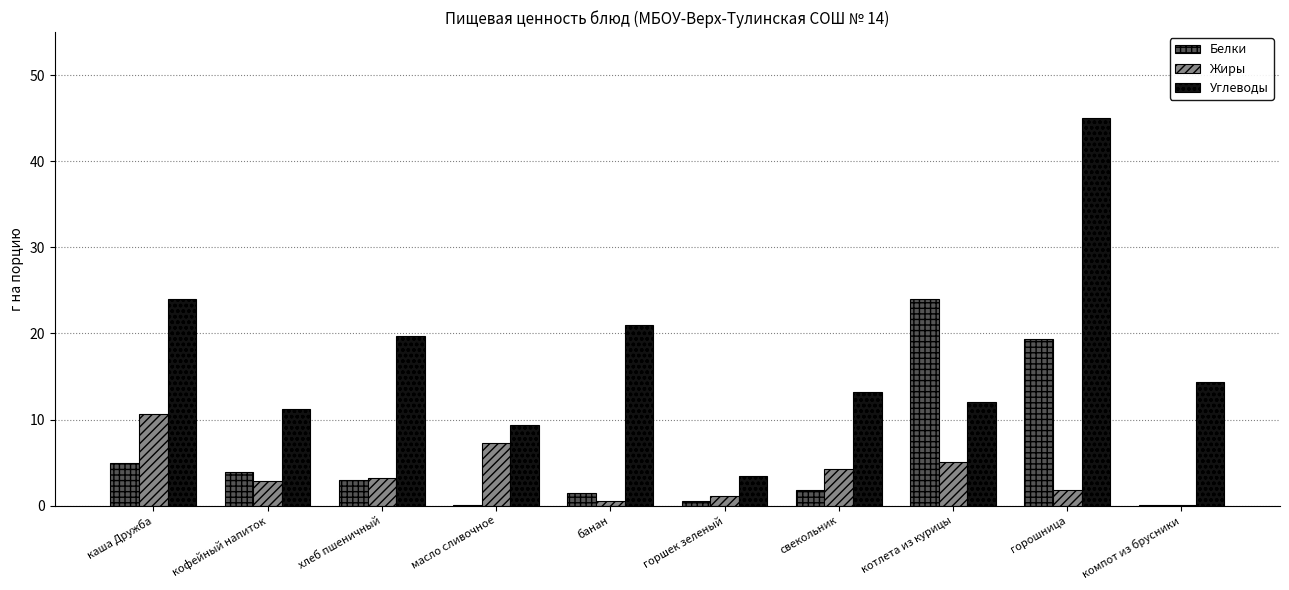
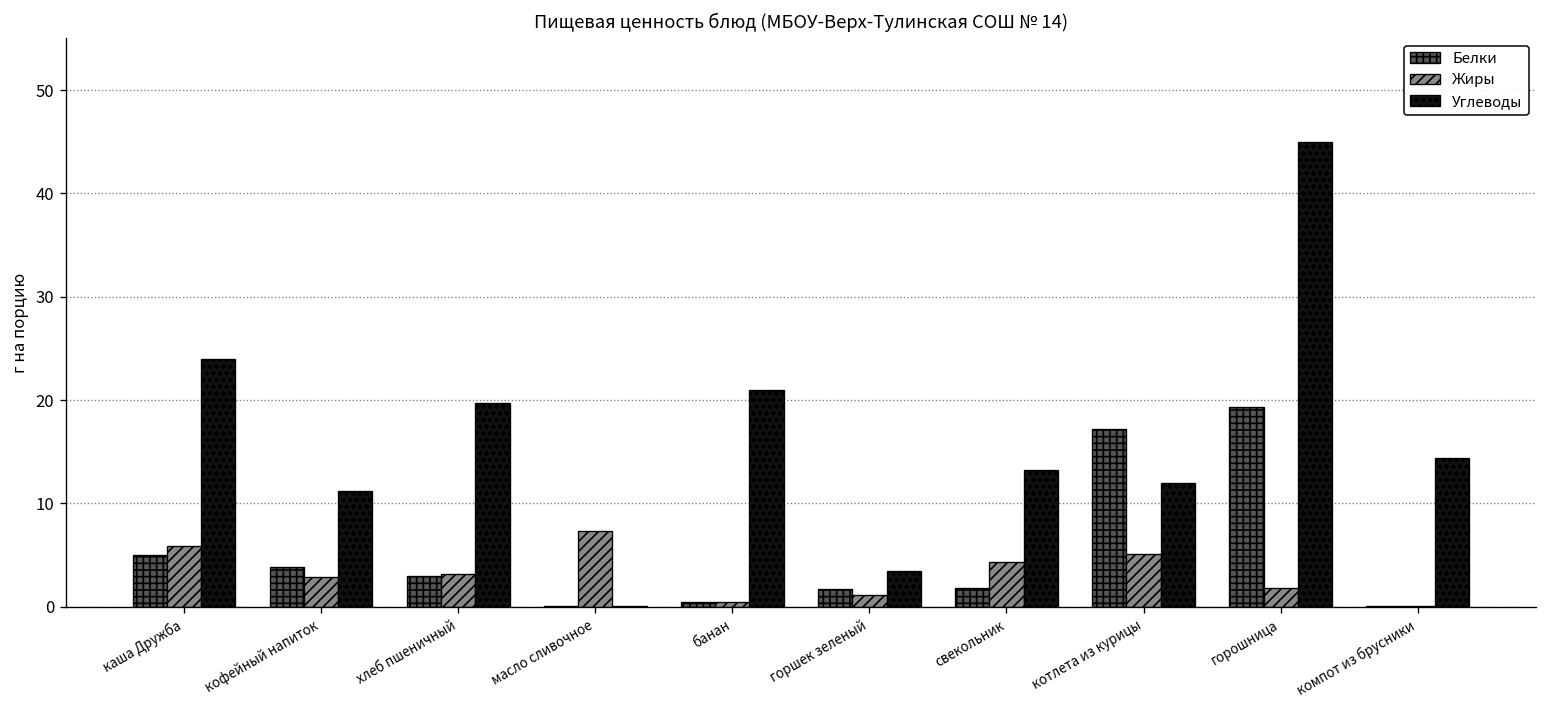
  {
    "Белки": {
      "каша Дружба": 5,
      "кофейный напиток": 4,
      "хлеб пшеничный": 3,
-     "банан": 2,
-     "горшек зеленый": 1,
+     "банан": 1,
+     "горшек зеленый": 2,
      "свекольник": 2,
-     "котлета из курицы": 24,
+     "котлета из курицы": 17,
      "горошница": 19
    },
    "Жиры": {
-     "каша Дружба": 11,
+     "каша Дружба": 6,
      "кофейный напиток": 3,
      "хлеб пшеничный": 3,
      "масло сливочное": 7,
      "банан": 1,
      "горшек зеленый": 1,
      "свекольник": 4,
      "котлета из курицы": 5,
      "горошница": 2
    },
    "Углеводы": {
      "каша Дружба": 24,
      "кофейный напиток": 11,
      "хлеб пшеничный": 20,
-     "масло сливочное": 9,
+     "масло сливочное": 0,
      "банан": 21,
      "горшек зеленый": 4,
      "свекольник": 13,
      "котлета из курицы": 12,
      "горошница": 45,
      "компот из брусники": 14
    }
  }
